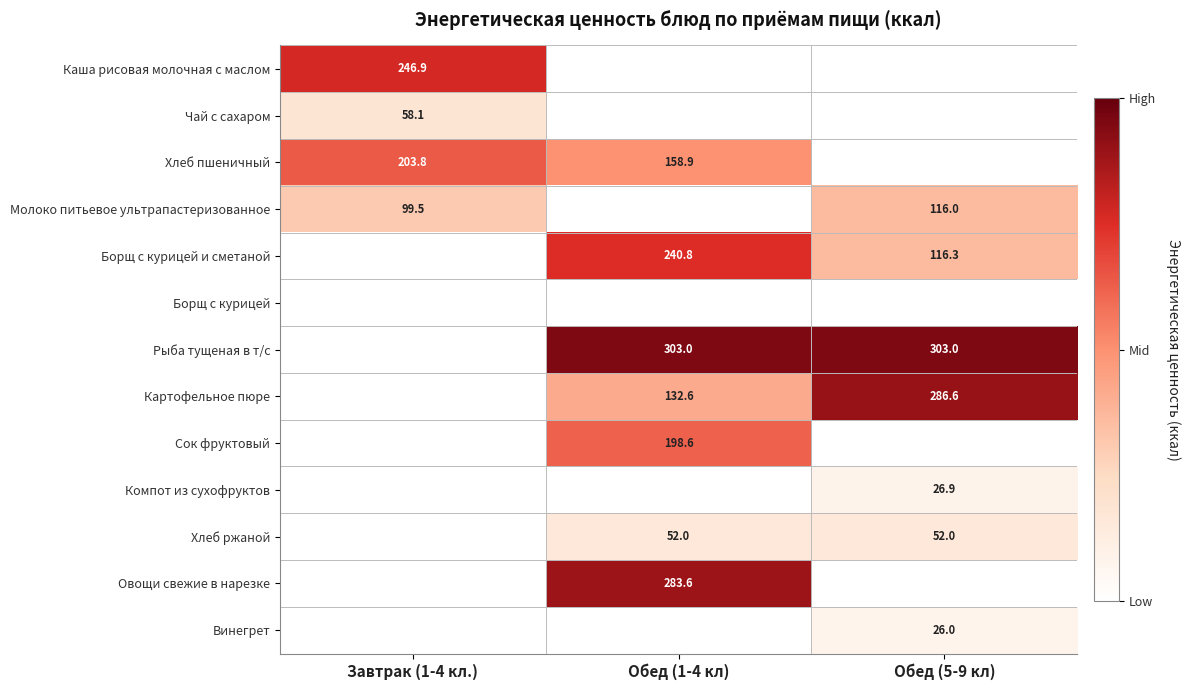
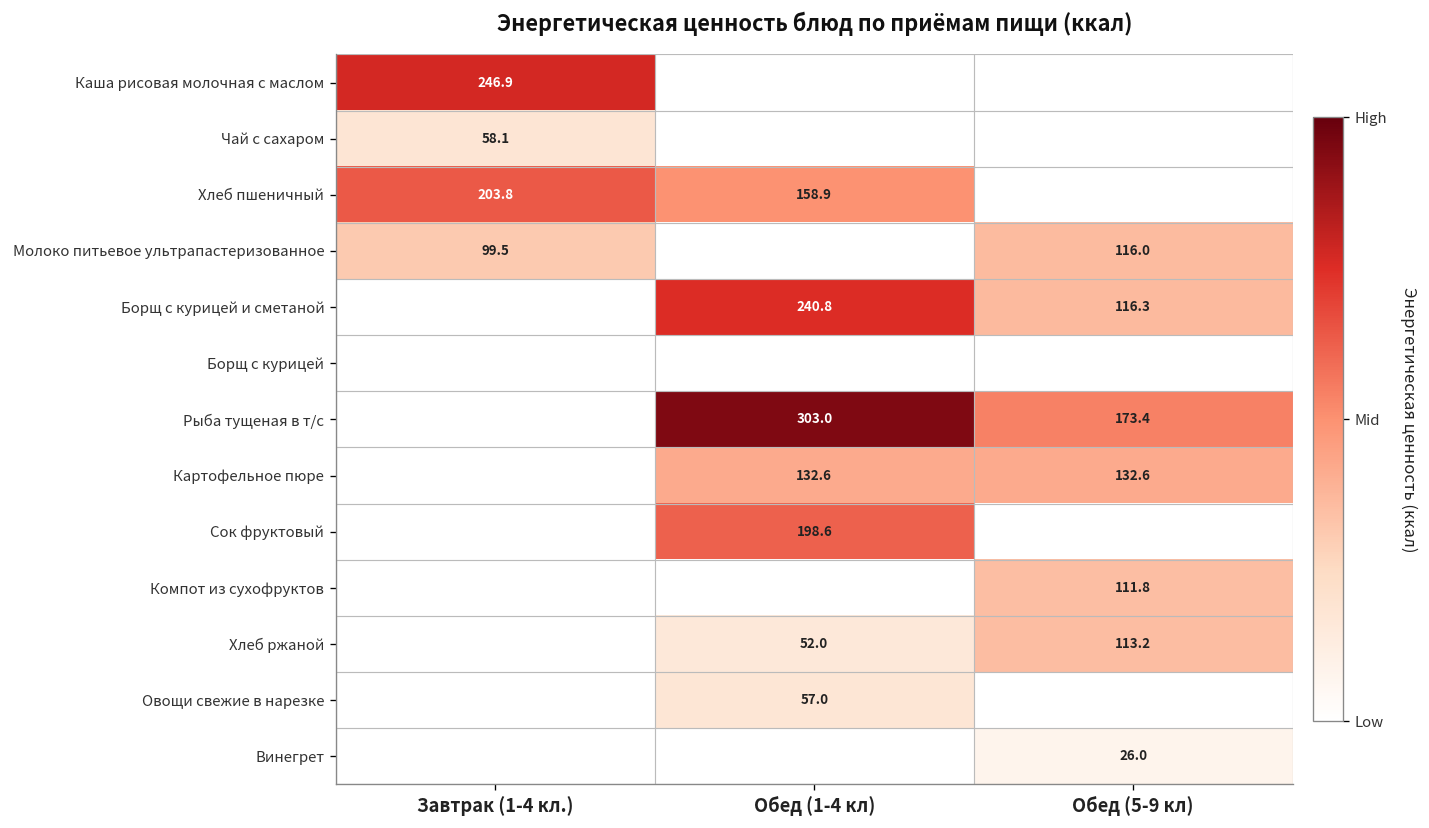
  {
    "Каша рисовая молочная с маслом": {
      "Завтрак (1-4 кл.)": 246.9
    },
    "Чай с сахаром": {
      "Завтрак (1-4 кл.)": 58.1
    },
    "Хлеб пшеничный": {
      "Завтрак (1-4 кл.)": 203.8,
      "Обед (1-4 кл)": 158.9
    },
    "Молоко питьевое ультрапастеризованное": {
      "Завтрак (1-4 кл.)": 99.5,
      "Обед (5-9 кл)": 116.0
    },
    "Борщ с курицей и сметаной": {
      "Обед (1-4 кл)": 240.8,
      "Обед (5-9 кл)": 116.3
    },
    "Рыба тущеная в т/с": {
      "Обед (1-4 кл)": 303.0,
-     "Обед (5-9 кл)": 303.0
+     "Обед (5-9 кл)": 173.4
    },
    "Картофельное пюре": {
      "Обед (1-4 кл)": 132.6,
-     "Обед (5-9 кл)": 286.6
+     "Обед (5-9 кл)": 132.6
    },
    "Сок фруктовый": {
      "Обед (1-4 кл)": 198.6
    },
    "Компот из сухофруктов": {
-     "Обед (5-9 кл)": 26.9
+     "Обед (5-9 кл)": 111.8
    },
    "Хлеб ржаной": {
      "Обед (1-4 кл)": 52.0,
-     "Обед (5-9 кл)": 52.0
+     "Обед (5-9 кл)": 113.2
    },
    "Овощи свежие в нарезке": {
-     "Обед (1-4 кл)": 283.6
+     "Обед (1-4 кл)": 57.0
    },
    "Винегрет": {
      "Обед (5-9 кл)": 26.0
    }
  }
